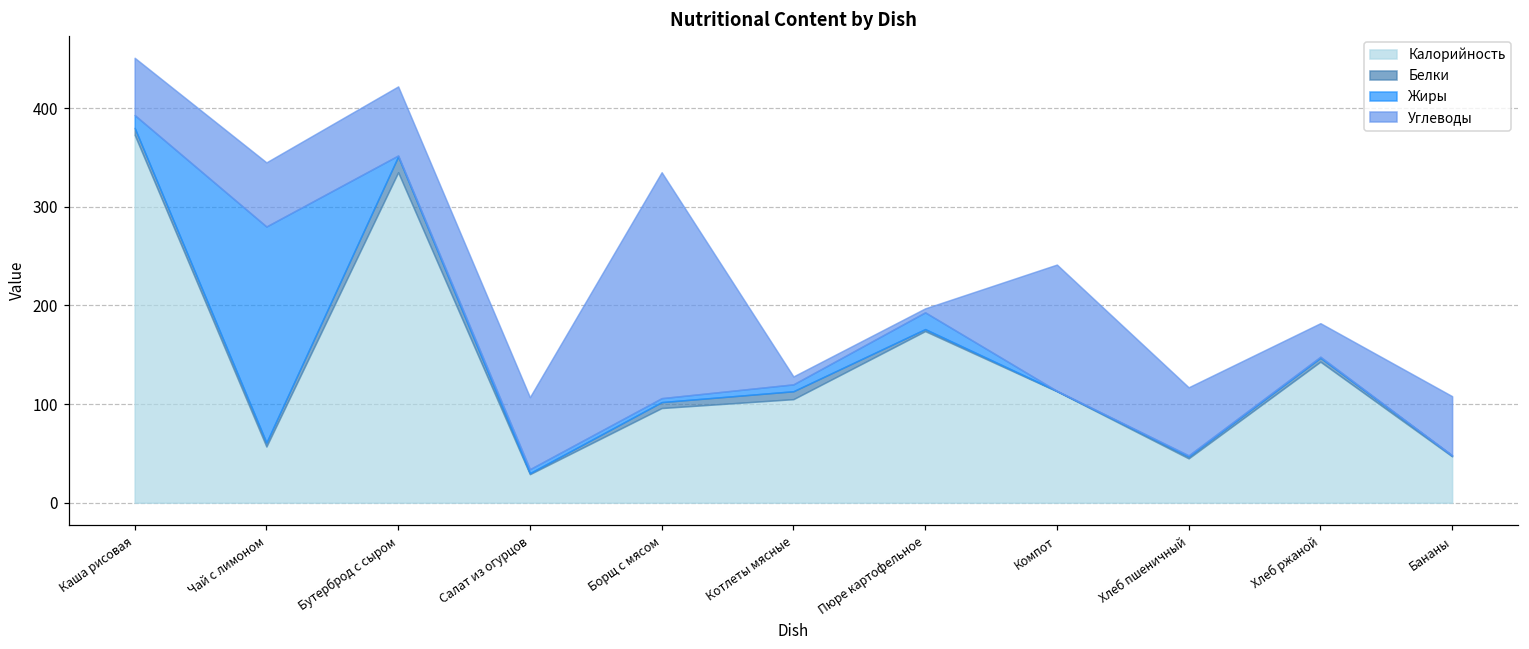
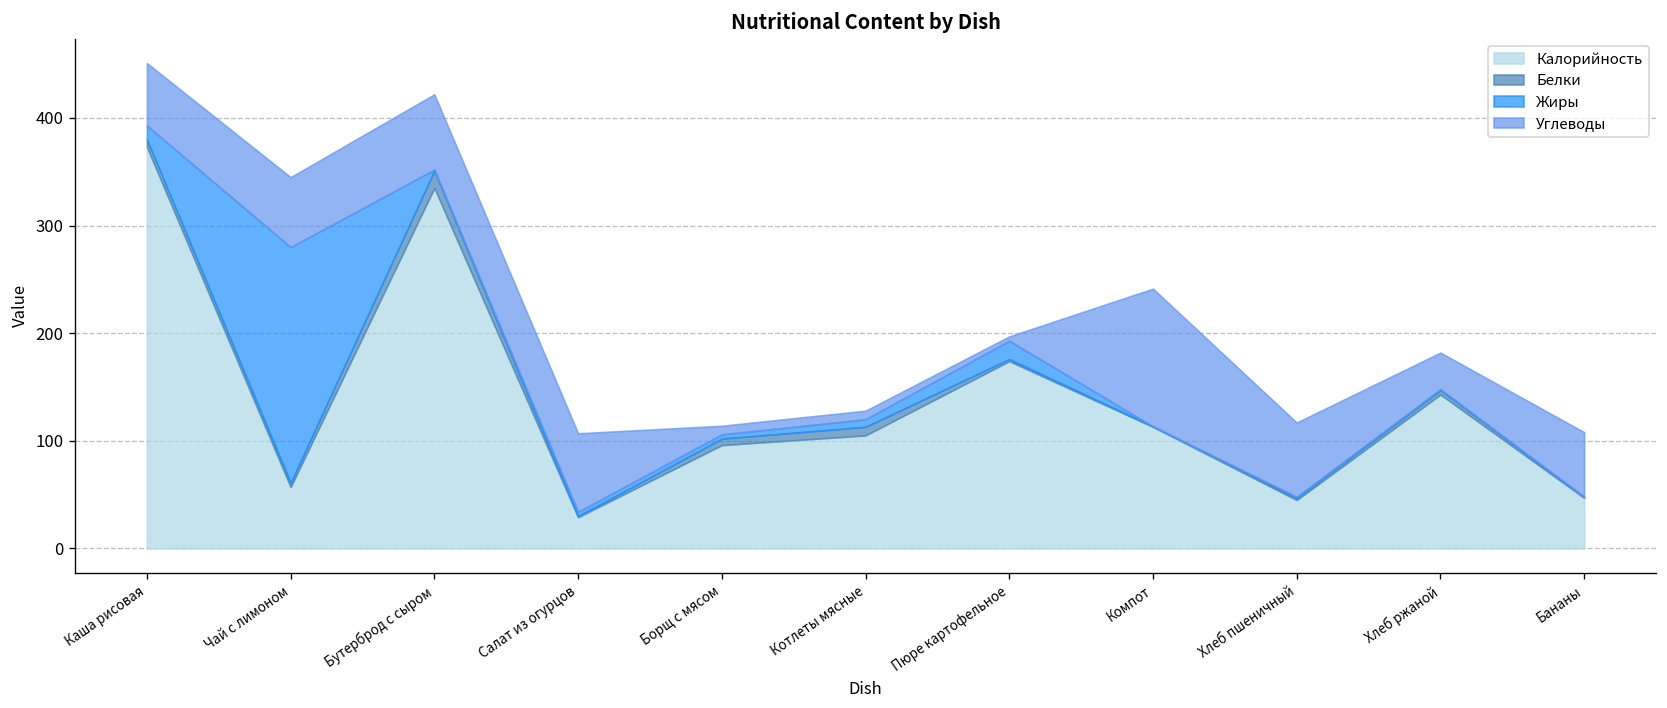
  {
    "Калорийность": {
      "Каша рисовая": 370,
      "Чай с лимоном": 60,
      "Бутерброд с сыром": 340,
      "Борщ с мясом": 100,
      "Котлеты мясные": 110,
      "Хлеб ржаной": 140
    },
    "Белки": {
      "Каша рисовая": 10,
      "Чай с лимоном": 0,
      "Борщ с мясом": 10,
      "Котлеты мясные": 10
    },
    "Жиры": {
      "Каша рисовая": 10,
      "Чай с лимоном": 220,
      "Салат из огурцов": 0,
      "Борщ с мясом": 0,
      "Котлеты мясные": 10,
      "Пюре картофельное": 20
    },
    "Углеводы": {
      "Каша рисовая": 60,
      "Чай с лимоном": 70,
      "Бутерброд с сыром": 70,
      "Салат из огурцов": 70,
-     "Борщ с мясом": 230,
+     "Борщ с мясом": 10,
      "Котлеты мясные": 10,
      "Пюре картофельное": 0,
      "Компот": 130,
      "Хлеб пшеничный": 70,
      "Хлеб ржаной": 30,
      "Бананы": 60
    }
  }
